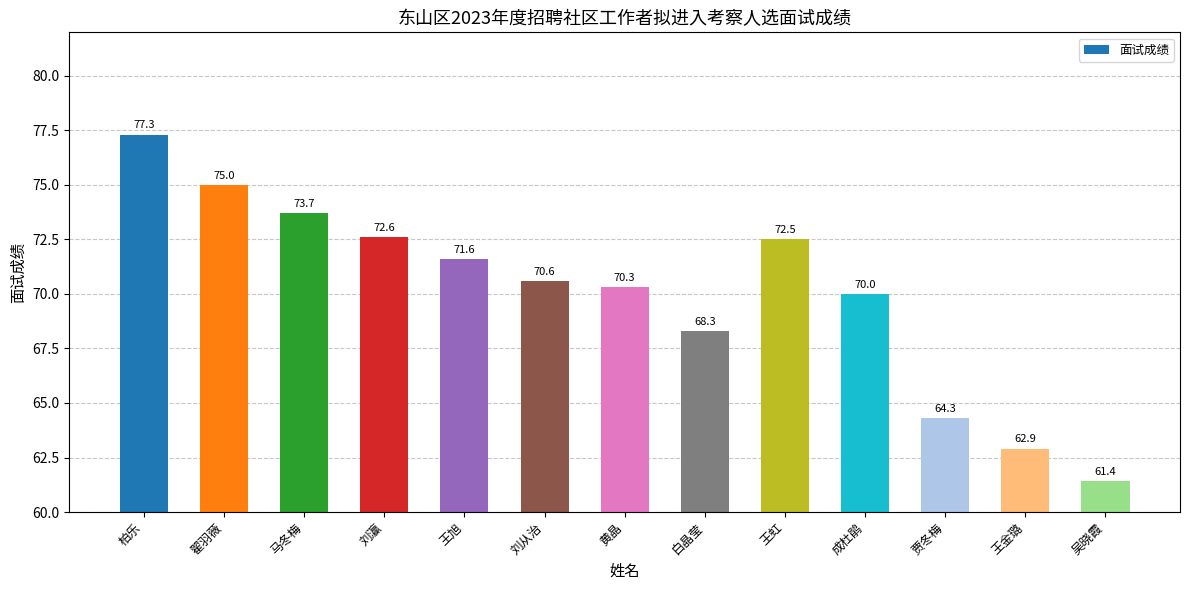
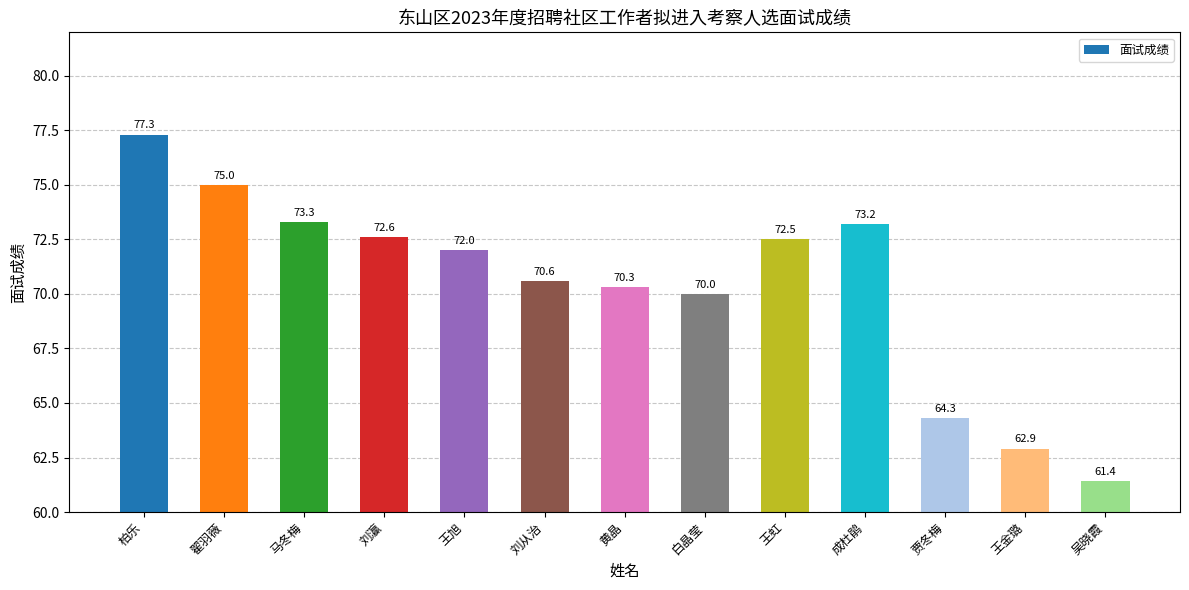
  {
    "柏乐": 77.3,
    "翟羽薇": 75.0,
-   "马冬梅": 73.7,
+   "马冬梅": 73.3,
    "刘灜": 72.6,
-   "王旭": 71.6,
+   "王旭": 72.0,
    "刘从治": 70.6,
    "黄晶": 70.3,
-   "白晶莹": 68.3,
+   "白晶莹": 70.0,
    "王虹": 72.5,
-   "成杜鹃": 70.0,
+   "成杜鹃": 73.2,
    "贾冬梅": 64.3,
    "王金璐": 62.9,
    "吴晓霞": 61.4
  }
